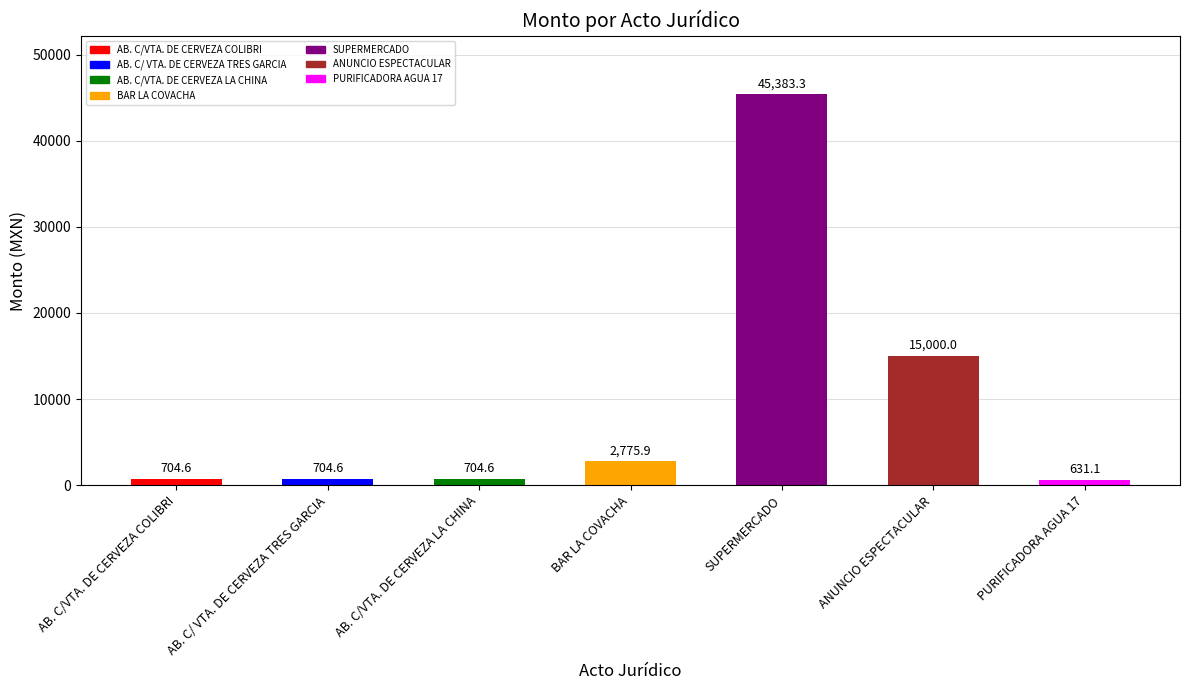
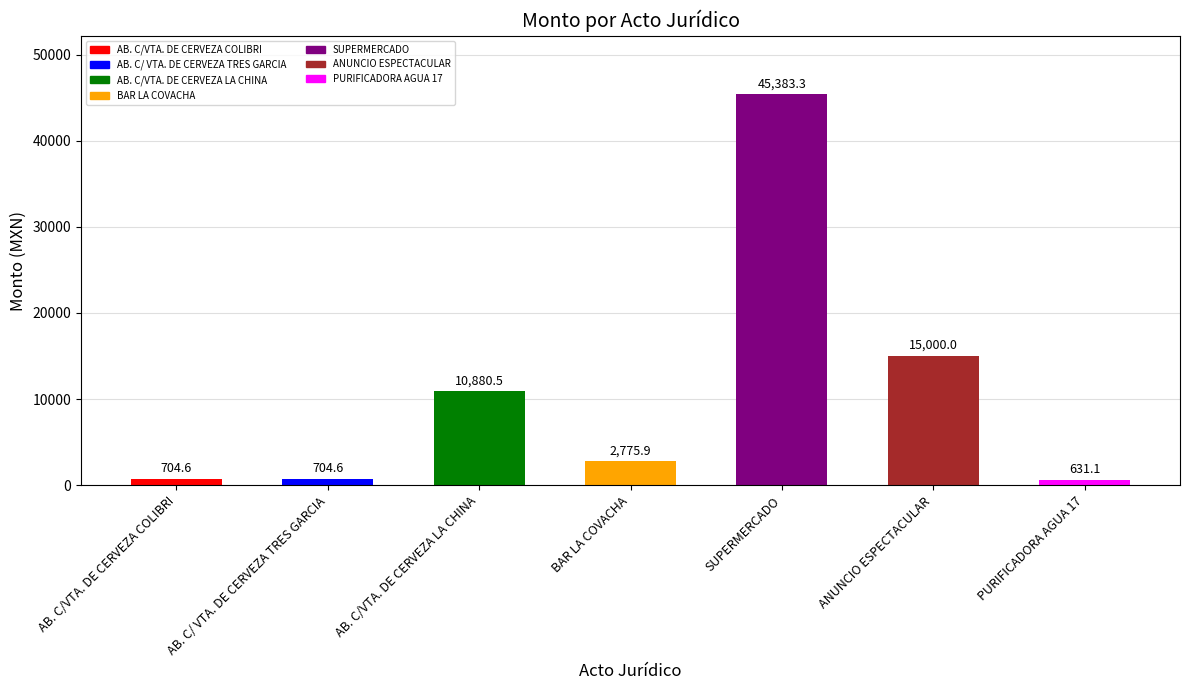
  {
    "AB. C/VTA. DE CERVEZA COLIBRI": "704.6",
    "AB. C/ VTA. DE CERVEZA TRES GARCIA": "704.6",
-   "AB. C/VTA. DE CERVEZA LA CHINA": "704.6",
+   "AB. C/VTA. DE CERVEZA LA CHINA": "10,880.5",
    "BAR LA COVACHA": "2,775.9",
    "SUPERMERCADO": "45,383.3",
    "ANUNCIO ESPECTACULAR": "15,000.0",
    "PURIFICADORA AGUA 17": "631.1"
  }
